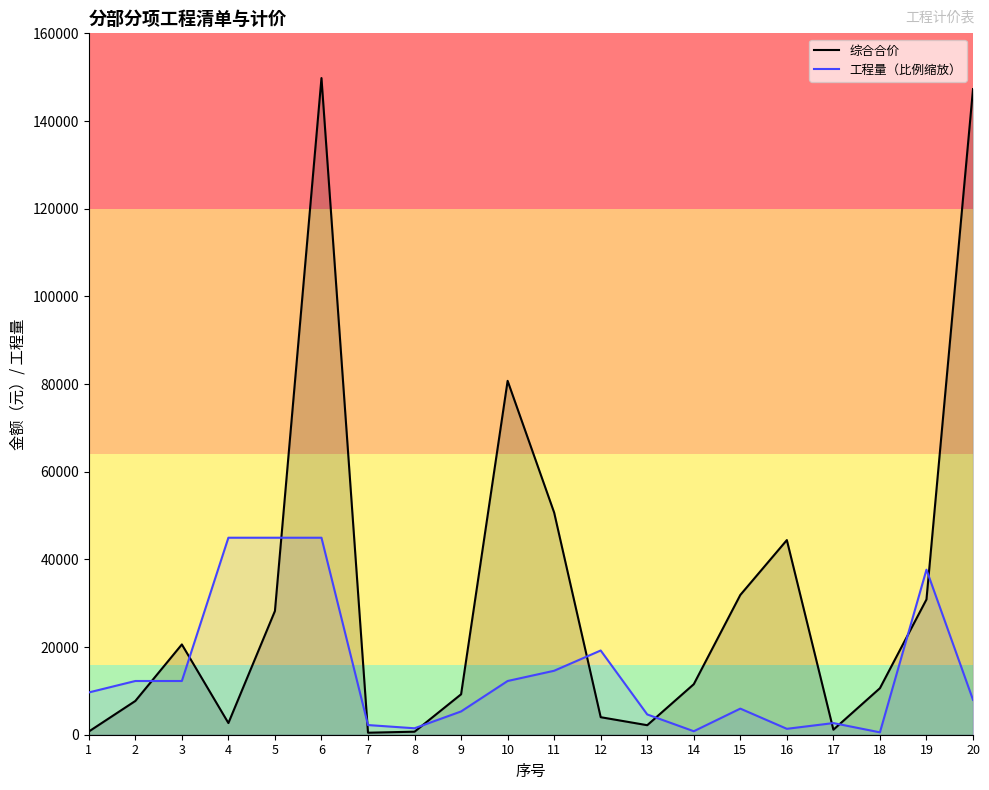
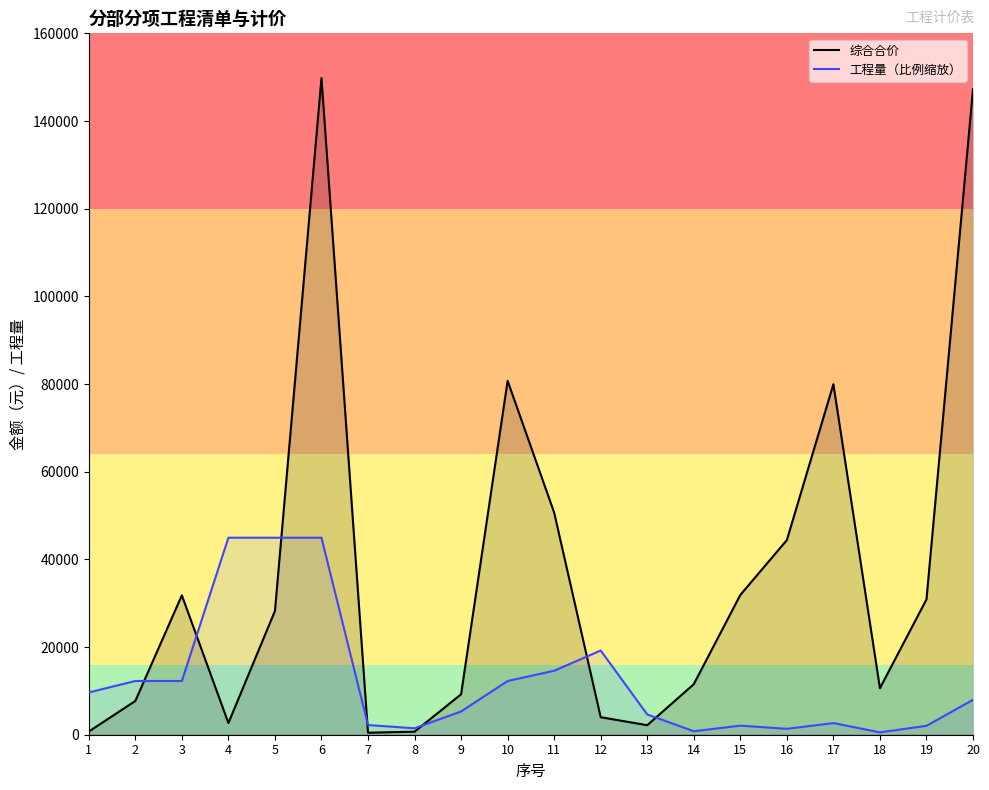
  {
    "综合合价": {
      "1": 1000,
      "2": 8000,
-     "3": 21000,
+     "3": 32000,
      "4": 3000,
      "5": 28000,
      "6": 150000,
      "7": 0,
      "8": 1000,
      "9": 9000,
      "10": 81000,
      "11": 51000,
      "12": 4000,
      "13": 2000,
      "14": 12000,
      "15": 32000,
      "16": 44000,
-     "17": 1000,
+     "17": 80000,
      "18": 11000,
      "19": 31000,
      "20": 147000
    },
    "工程量（比例缩放）": {
      "1": 10000,
      "2": 12000,
      "3": 12000,
      "4": 45000,
      "5": 45000,
      "6": 45000,
      "7": 2000,
      "8": 1000,
      "9": 5000,
      "10": 12000,
      "11": 15000,
      "12": 19000,
      "13": 5000,
      "14": 1000,
-     "15": 6000,
+     "15": 2000,
      "16": 1000,
      "17": 3000,
      "18": 1000,
-     "19": 38000,
+     "19": 2000,
      "20": 8000
    }
  }
